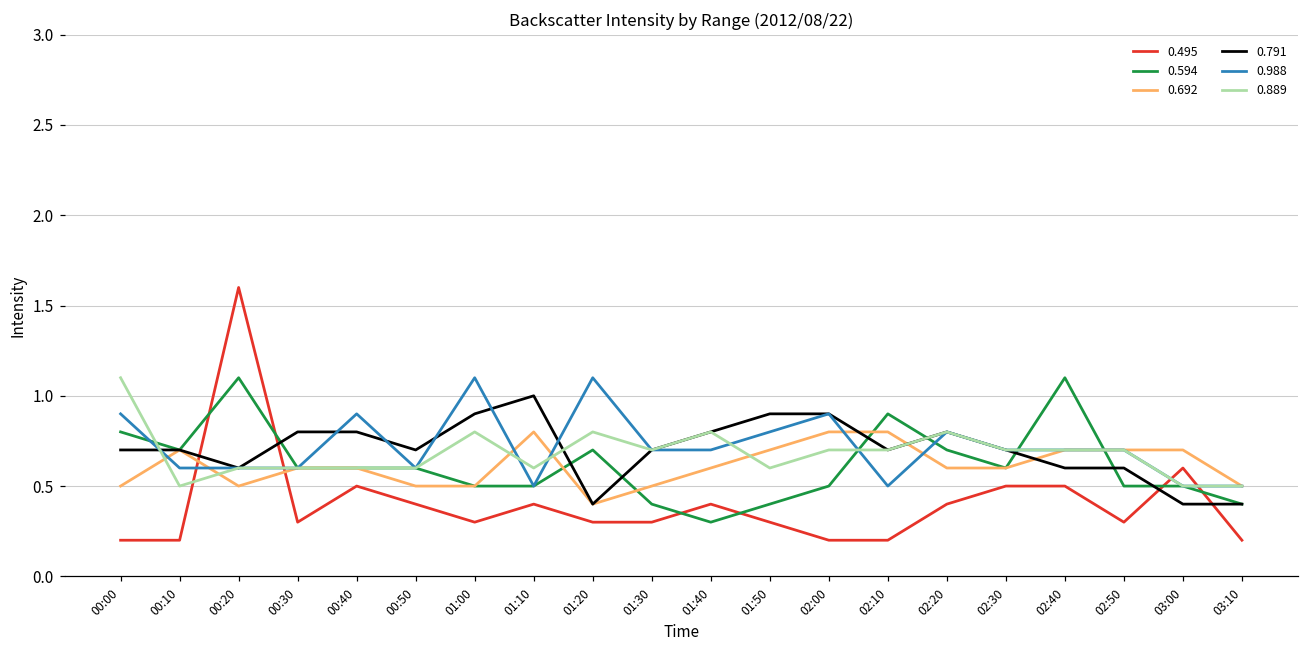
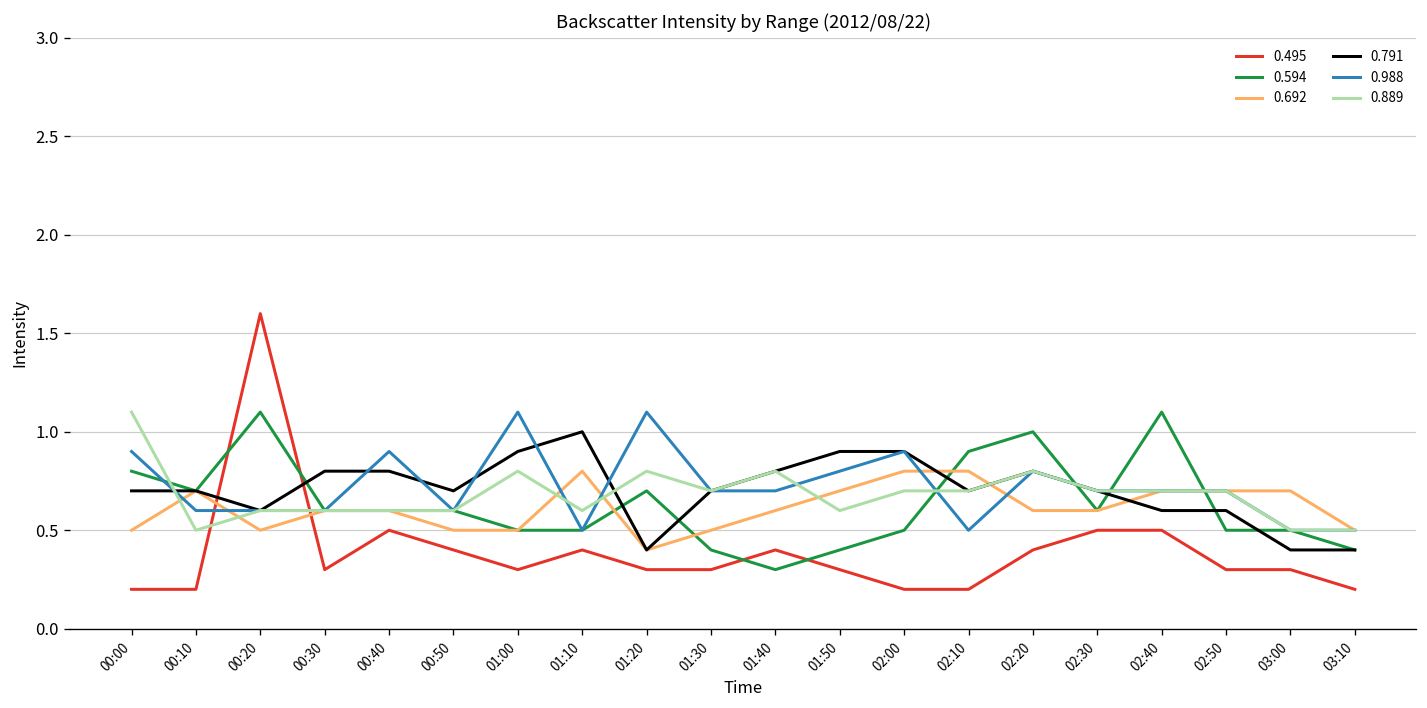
  {
    "0.495": {
      "00:00": 0.2,
      "00:10": 0.2,
      "00:20": 1.6,
      "00:30": 0.3,
      "00:40": 0.5,
      "00:50": 0.4,
      "01:00": 0.3,
      "01:10": 0.4,
      "01:20": 0.3,
      "01:30": 0.3,
      "01:40": 0.4,
      "01:50": 0.3,
      "02:00": 0.2,
      "02:10": 0.2,
      "02:20": 0.4,
      "02:30": 0.5,
      "02:40": 0.5,
      "02:50": 0.3,
-     "03:00": 0.6,
+     "03:00": 0.3,
      "03:10": 0.2
    },
    "0.594": {
      "00:00": 0.8,
      "00:20": 1.1,
      "01:20": 0.7,
      "01:30": 0.4,
      "01:40": 0.3,
      "01:50": 0.4,
      "02:00": 0.5,
      "02:10": 0.9,
-     "02:20": 0.7,
+     "02:20": 1.0,
      "02:40": 1.1,
      "02:50": 0.5
    },
    "0.692": {
      "00:00": 0.5,
      "00:20": 0.5,
      "00:50": 0.5,
      "01:10": 0.8,
      "01:30": 0.5,
      "01:40": 0.6,
      "01:50": 0.7,
      "02:00": 0.8,
      "02:10": 0.8,
      "02:20": 0.6,
      "03:00": 0.7
    },
    "0.791": {
      "00:00": 0.7,
      "00:30": 0.8,
      "00:40": 0.8,
      "00:50": 0.7,
      "01:00": 0.9,
      "01:10": 1.0,
      "01:50": 0.9,
      "02:40": 0.6,
      "02:50": 0.6,
      "03:00": 0.4
    },
    "0.988": {
      "00:00": 0.9,
      "00:10": 0.6,
      "00:40": 0.9,
      "01:00": 1.1,
      "01:20": 1.1,
      "01:40": 0.7,
      "01:50": 0.8,
      "02:10": 0.5
    },
    "0.889": {
      "00:00": 1.1,
      "00:10": 0.5,
      "01:00": 0.8,
      "01:10": 0.6,
      "01:20": 0.8,
      "01:50": 0.6,
      "02:00": 0.7
    }
  }
